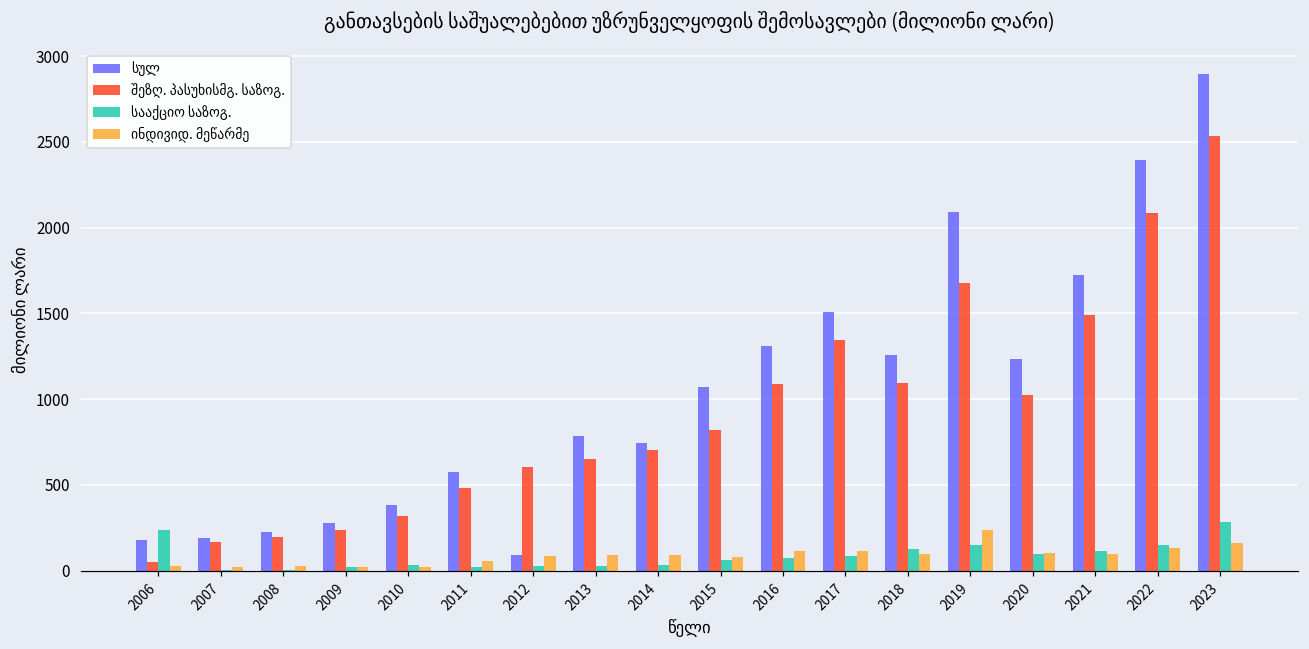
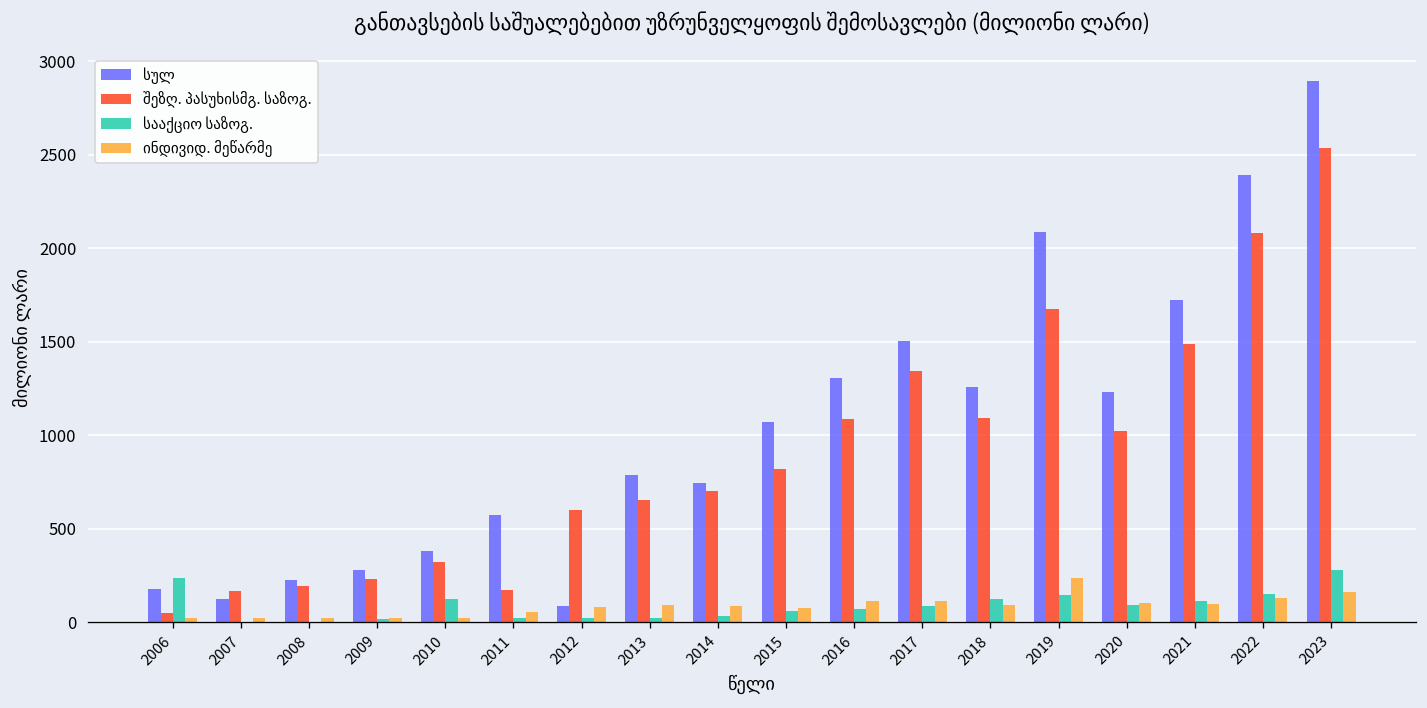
  {
    "სულ": {
      "2006": 180,
-     "2007": 190,
+     "2007": 130,
      "2008": 220,
      "2009": 280,
      "2010": 380,
      "2011": 570,
      "2012": 90,
      "2013": 790,
      "2014": 740,
      "2015": 1070,
      "2016": 1310,
      "2017": 1510,
      "2018": 1260,
      "2019": 2090,
      "2020": 1230,
      "2021": 1720,
      "2022": 2390,
      "2023": 2900
    },
    "შეზღ. პასუხისმგ. საზოგ.": {
      "2006": 50,
      "2007": 170,
      "2008": 200,
      "2009": 240,
      "2010": 320,
-     "2011": 480,
+     "2011": 180,
      "2012": 600,
      "2013": 650,
      "2014": 700,
      "2015": 820,
      "2016": 1090,
      "2017": 1340,
      "2018": 1090,
      "2019": 1680,
      "2020": 1030,
      "2021": 1490,
      "2022": 2080,
      "2023": 2540
    },
    "სააქციო საზოგ.": {
      "2006": 240,
      "2009": 20,
-     "2010": 30,
+     "2010": 120,
      "2011": 20,
      "2012": 30,
      "2013": 30,
      "2014": 30,
      "2015": 60,
      "2016": 70,
      "2017": 90,
      "2018": 120,
      "2019": 150,
      "2020": 100,
      "2021": 110,
      "2022": 150,
      "2023": 280
    },
    "ინდივიდ. მეწარმე": {
      "2006": 30,
      "2007": 20,
      "2008": 20,
      "2009": 20,
      "2010": 20,
      "2011": 60,
      "2012": 80,
      "2013": 90,
      "2014": 90,
      "2015": 80,
      "2016": 120,
      "2017": 120,
      "2018": 100,
      "2019": 240,
      "2020": 100,
      "2021": 100,
      "2022": 130,
      "2023": 160
    }
  }
